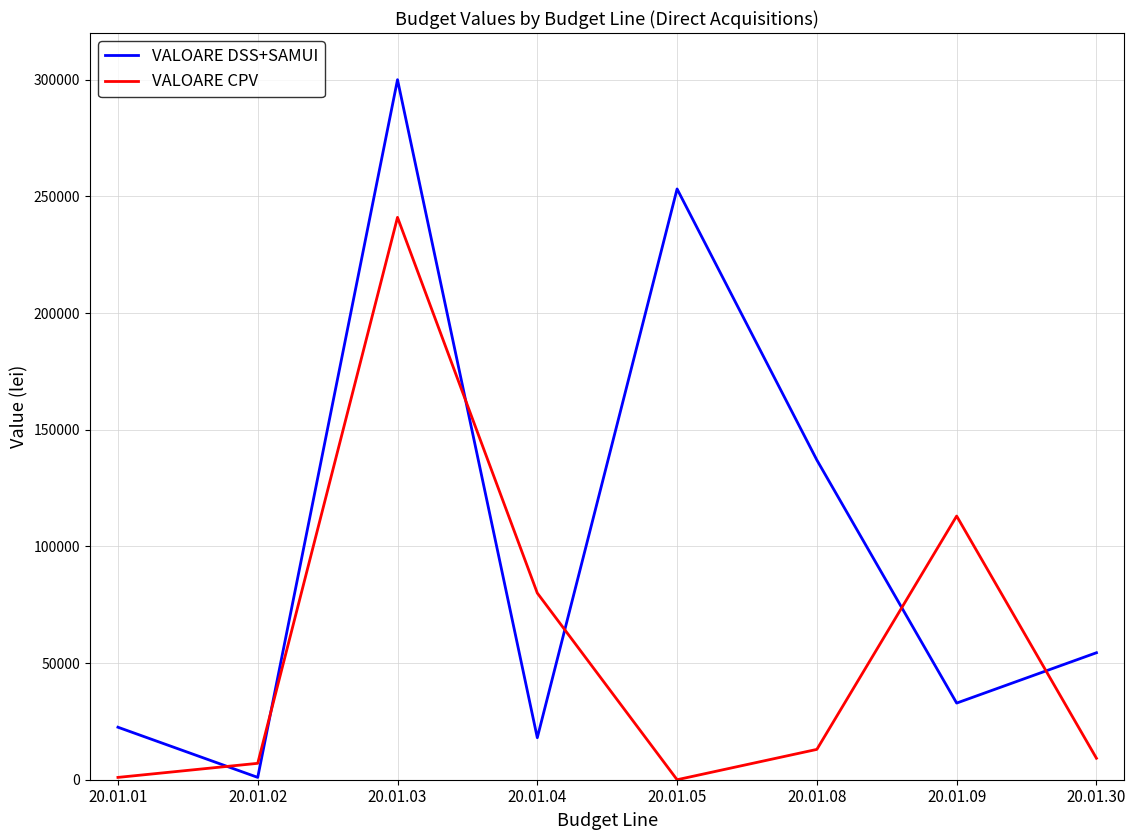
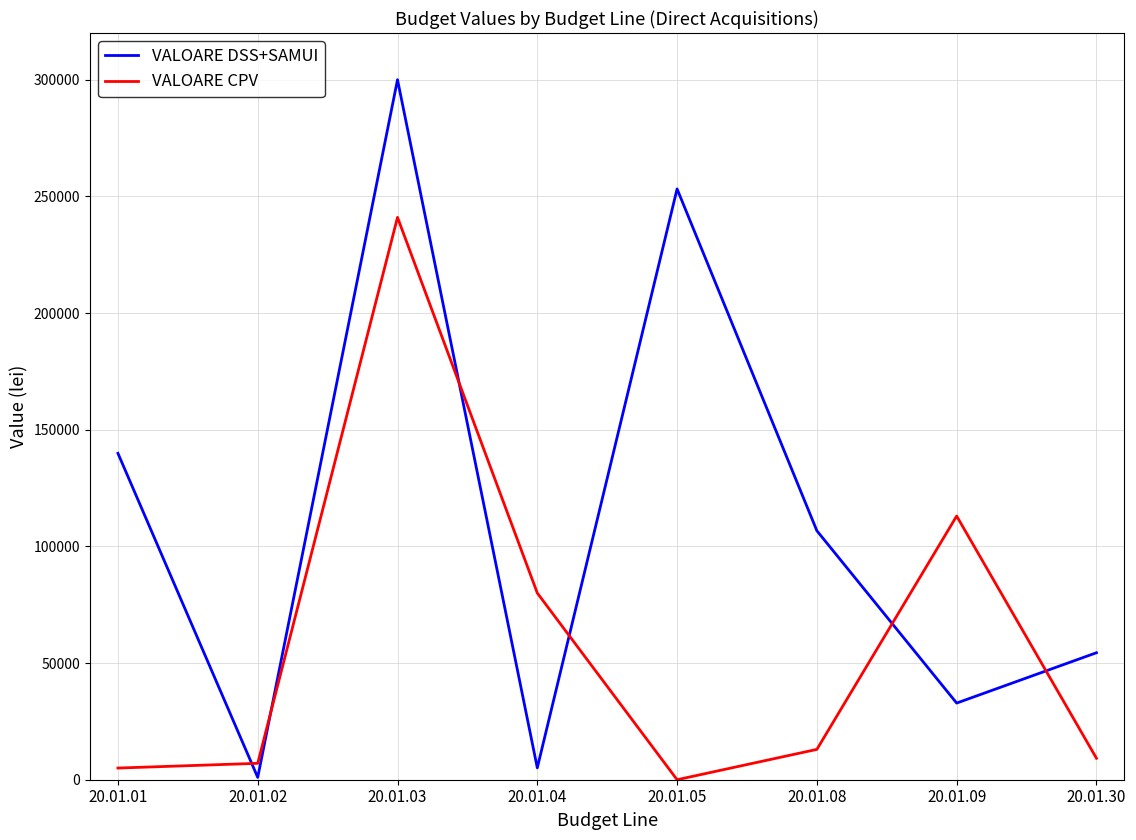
  {
    "VALOARE DSS+SAMUI": {
-     "20.01.01": 23000,
+     "20.01.01": 140000,
      "20.01.02": 1000,
      "20.01.03": 300000,
-     "20.01.04": 18000,
+     "20.01.04": 5000,
      "20.01.05": 253000,
-     "20.01.08": 137000,
+     "20.01.08": 107000,
      "20.01.09": 33000,
      "20.01.30": 54000
    },
    "VALOARE CPV": {
-     "20.01.01": 1000,
+     "20.01.01": 5000,
      "20.01.02": 7000,
      "20.01.03": 241000,
      "20.01.04": 80000,
      "20.01.05": 0,
      "20.01.08": 13000,
      "20.01.09": 113000,
      "20.01.30": 9000
    }
  }
